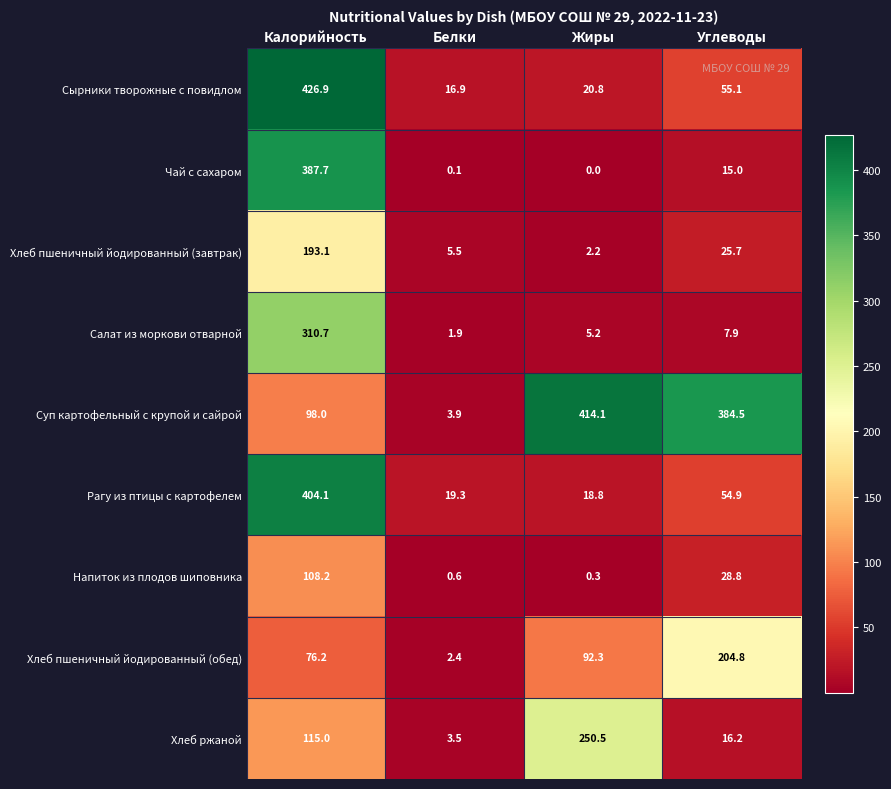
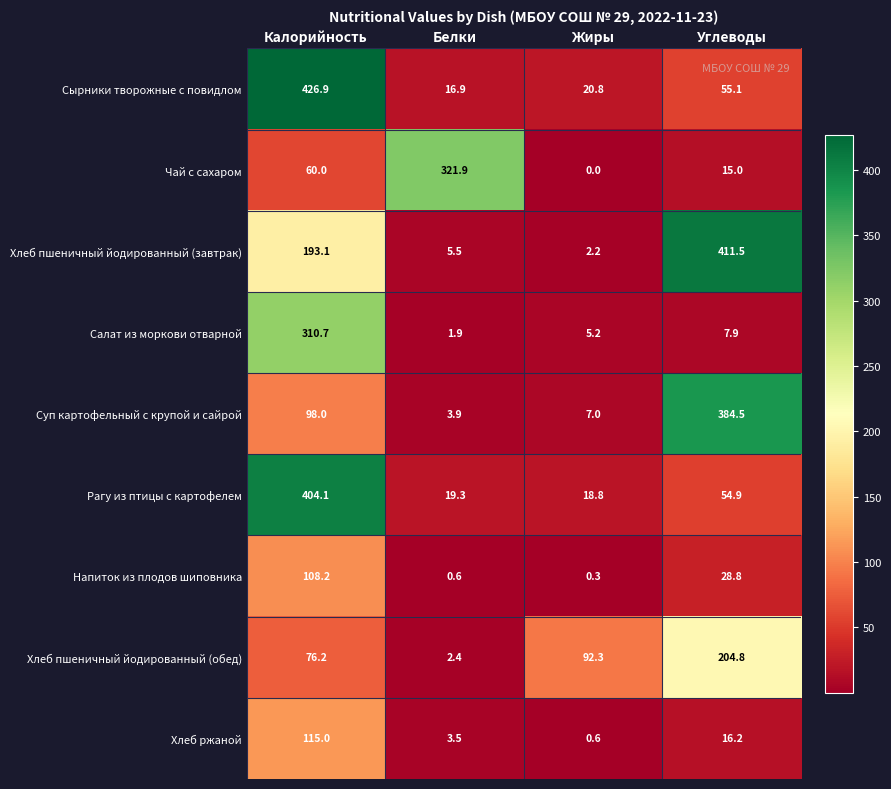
  {
    "Сырники творожные с повидлом": {
      "Калорийность": 426.9,
      "Белки": 16.9,
      "Жиры": 20.8
    },
    "Чай с сахаром": {
-     "Калорийность": 387.7,
-     "Белки": 0.1,
+     "Калорийность": 60.0,
+     "Белки": 321.9,
      "Жиры": 0.0,
      "Углеводы": 15.0
    },
    "Хлеб пшеничный йодированный (завтрак)": {
      "Калорийность": 193.1,
      "Белки": 5.5,
      "Жиры": 2.2,
-     "Углеводы": 25.7
+     "Углеводы": 411.5
    },
    "Салат из моркови отварной": {
      "Калорийность": 310.7,
      "Белки": 1.9,
      "Жиры": 5.2,
      "Углеводы": 7.9
    },
    "Суп картофельный с крупой и сайрой": {
      "Калорийность": 98.0,
      "Белки": 3.9,
-     "Жиры": 414.1,
+     "Жиры": 7.0,
      "Углеводы": 384.5
    },
    "Рагу из птицы с картофелем": {
      "Калорийность": 404.1,
      "Белки": 19.3,
      "Жиры": 18.8,
      "Углеводы": 54.9
    },
    "Напиток из плодов шиповника": {
      "Калорийность": 108.2,
      "Белки": 0.6,
      "Жиры": 0.3,
      "Углеводы": 28.8
    },
    "Хлеб пшеничный йодированный (обед)": {
      "Калорийность": 76.2,
      "Белки": 2.4,
      "Жиры": 92.3,
      "Углеводы": 204.8
    },
    "Хлеб ржаной": {
      "Калорийность": 115.0,
      "Белки": 3.5,
-     "Жиры": 250.5,
+     "Жиры": 0.6,
      "Углеводы": 16.2
    }
  }
